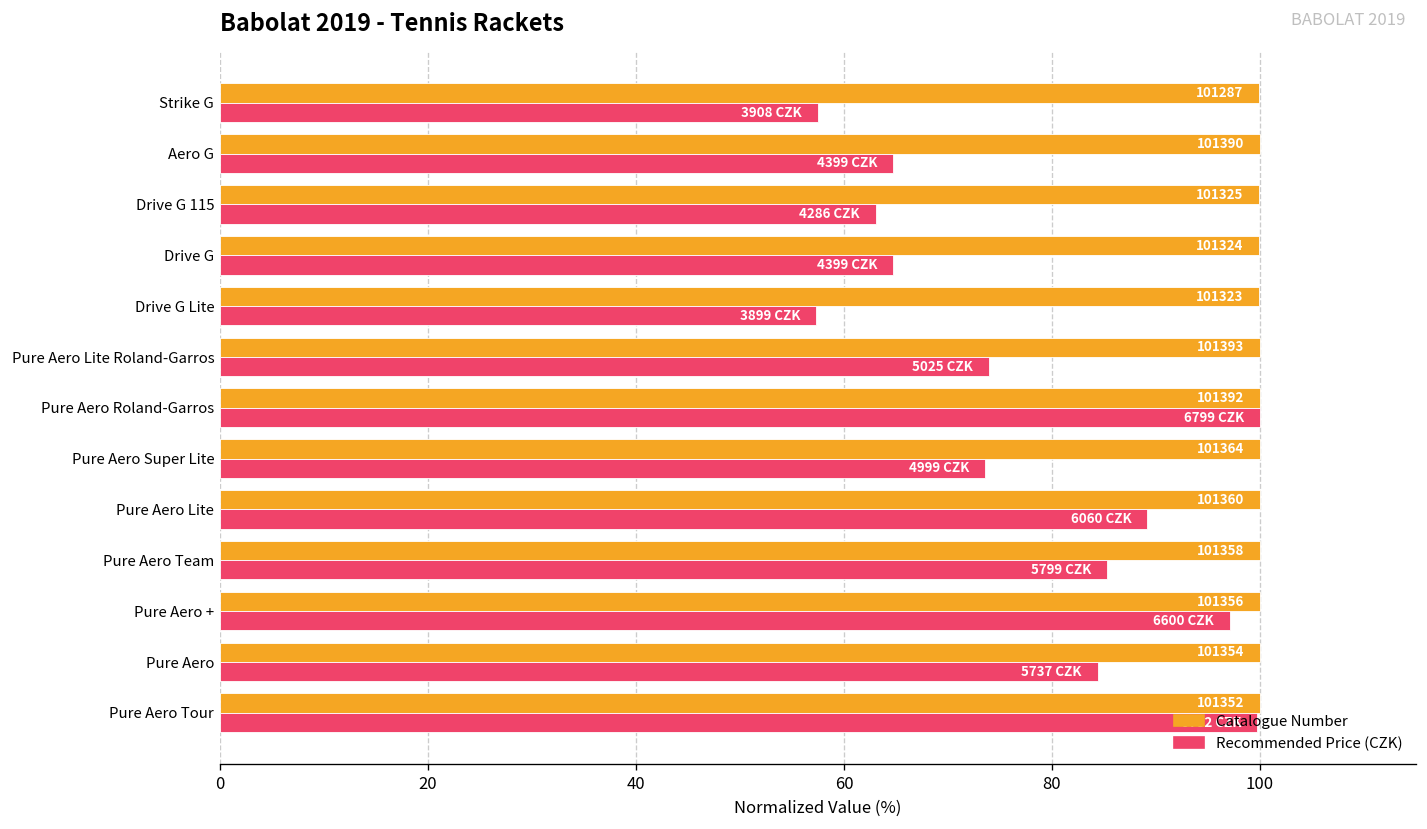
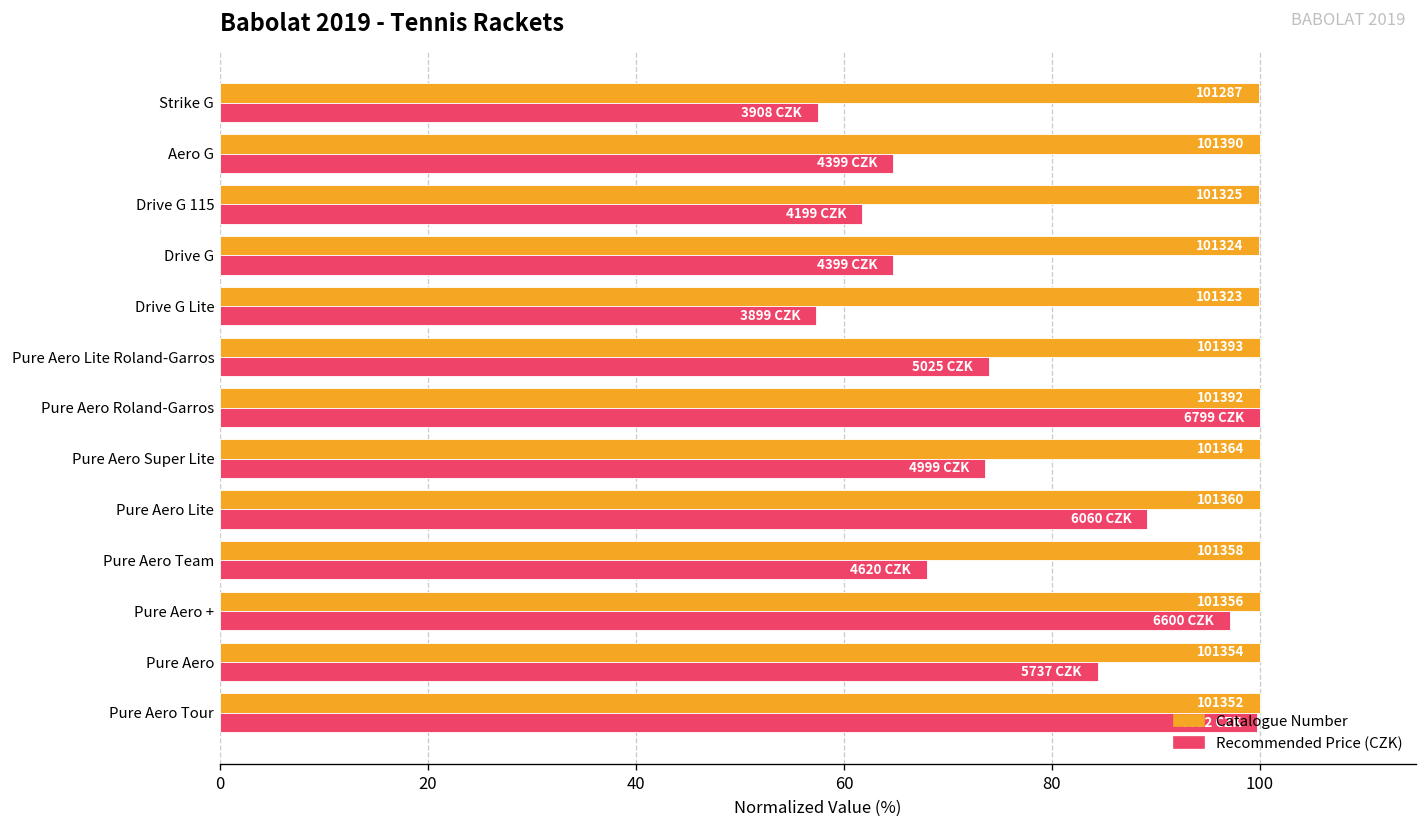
  {
    "Recommended Price (CZK)": {
-     "Drive G 115": 4286,
-     "Pure Aero Team": 5799
+     "Drive G 115": 4199,
+     "Pure Aero Team": 4620
    }
  }
